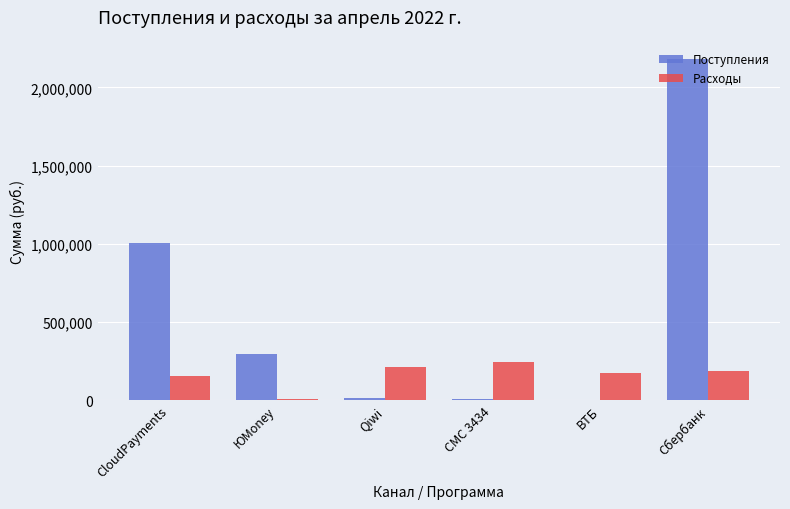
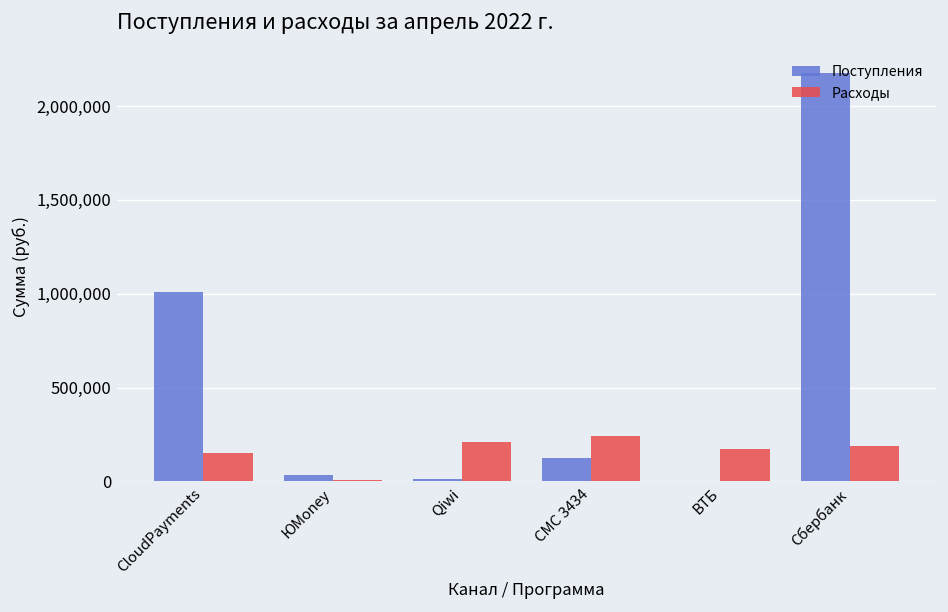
  {
    "Поступления": {
      "CloudPayments": "1,010,000",
-     "ЮMoney": "290,000",
-     "СМС 3434": "10,000",
+     "ЮMoney": "40,000",
+     "СМС 3434": "120,000",
      "Сбербанк": "2,180,000"
    },
    "Расходы": {
      "CloudPayments": "150,000",
      "Qiwi": "210,000",
      "СМС 3434": "240,000",
      "ВТБ": "170,000",
      "Сбербанк": "190,000"
    }
  }
